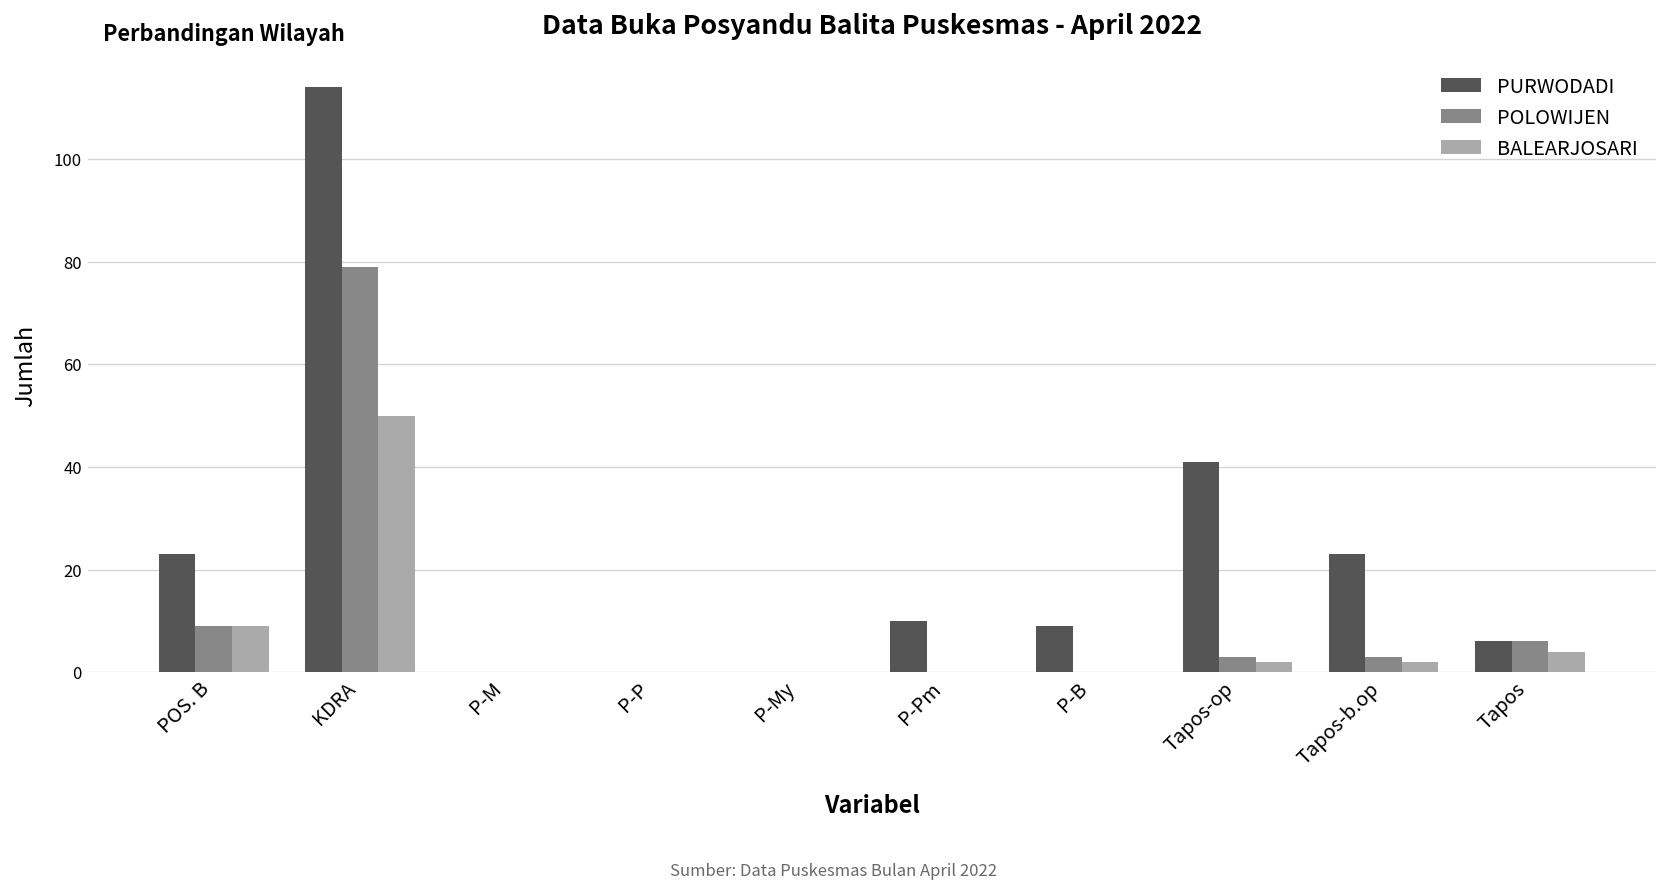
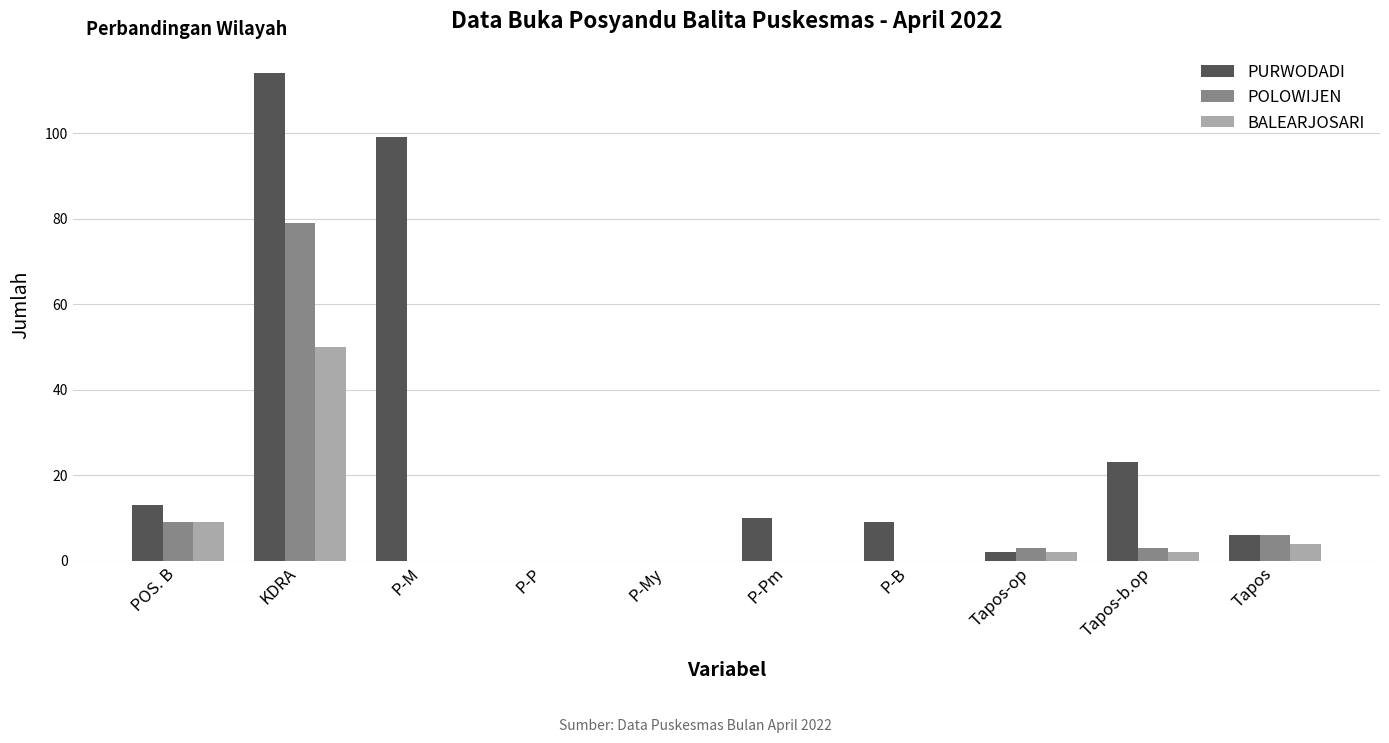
  {
    "PURWODADI": {
-     "POS. B": 23,
+     "POS. B": 13,
      "KDRA": 114,
-     "P-M": 0,
+     "P-M": 99,
      "P-P": 0,
      "P-My": 0,
      "P-Pm": 10,
      "P-B": 9,
-     "Tapos-op": 41,
+     "Tapos-op": 2,
      "Tapos-b.op": 23,
      "Tapos": 6
    }
  }
